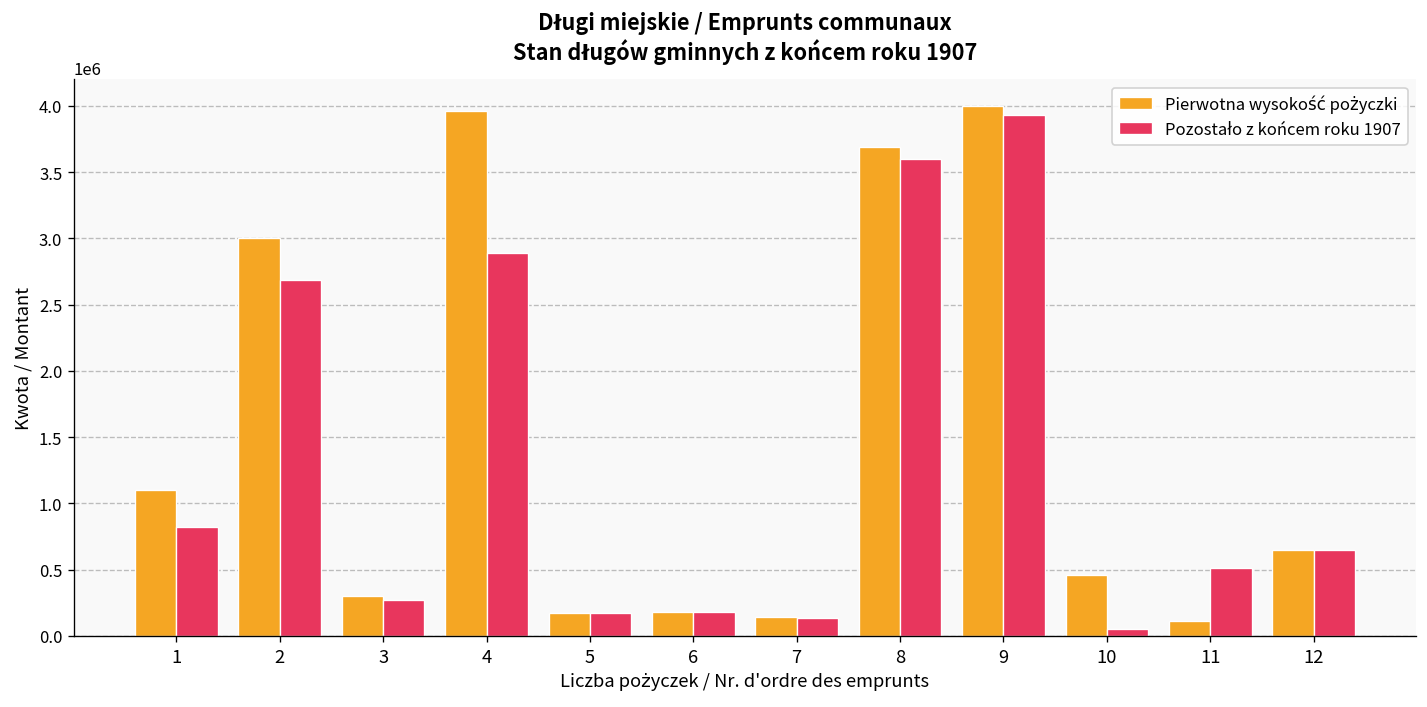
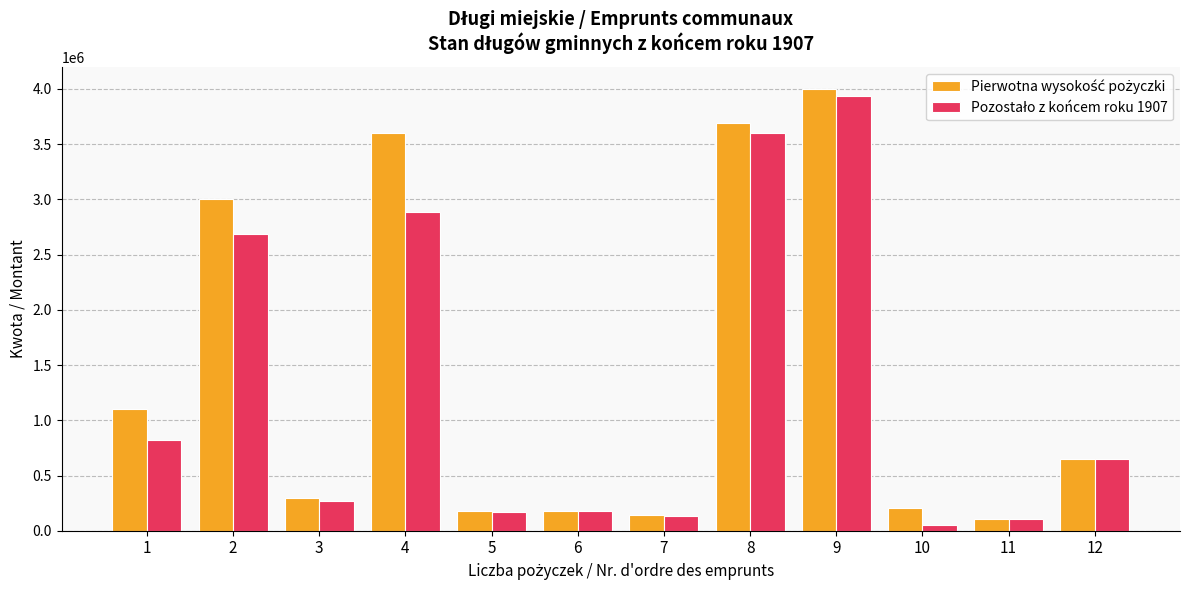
  {
    "Pierwotna wysokość pożyczki": {
      "1": 1100000,
      "2": 3000000,
      "3": 300000,
-     "4": 3960000,
+     "4": 3600000,
      "5": 180000,
      "6": 180000,
      "7": 140000,
      "8": 3690000,
      "9": 4000000,
-     "10": 460000,
+     "10": 200000,
      "11": 110000,
      "12": 650000
    },
    "Pozostało z końcem roku 1907": {
      "1": 820000,
      "2": 2680000,
      "3": 270000,
      "4": 2890000,
      "5": 170000,
      "6": 180000,
      "7": 130000,
      "8": 3600000,
      "9": 3930000,
      "10": 50000,
-     "11": 510000,
+     "11": 110000,
      "12": 650000
    }
  }
